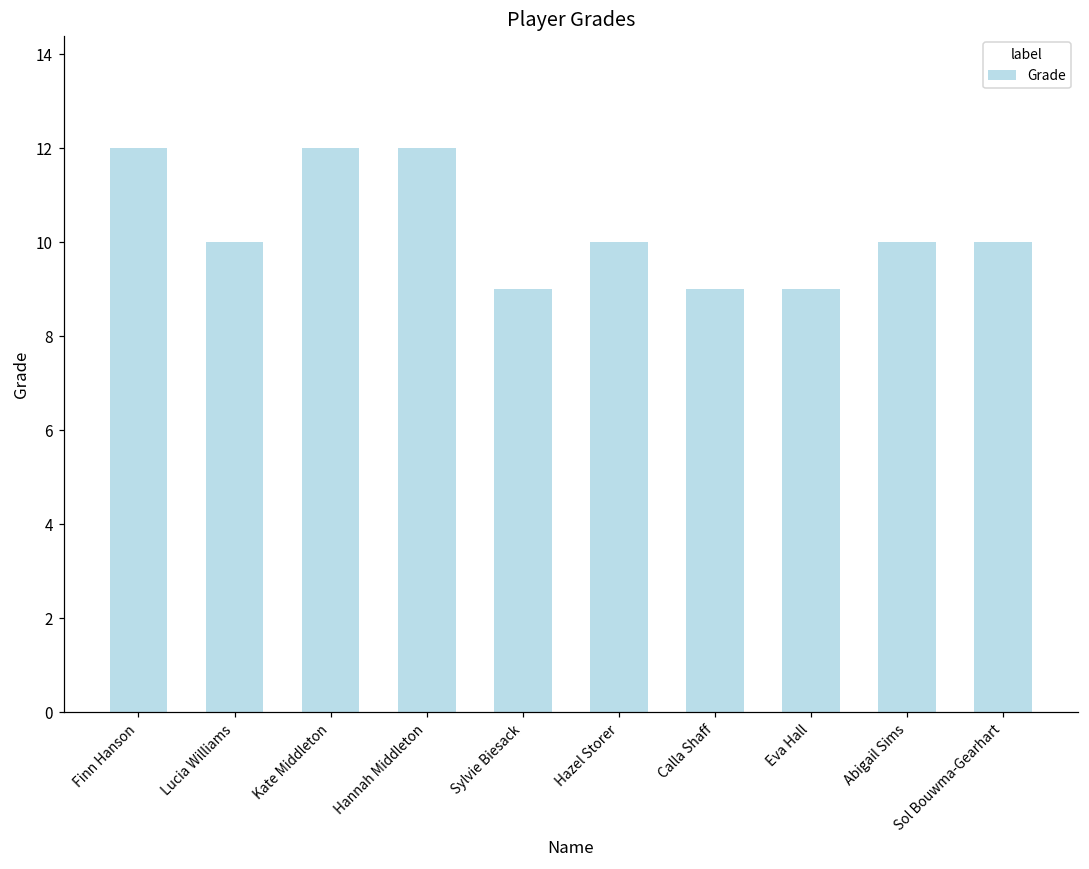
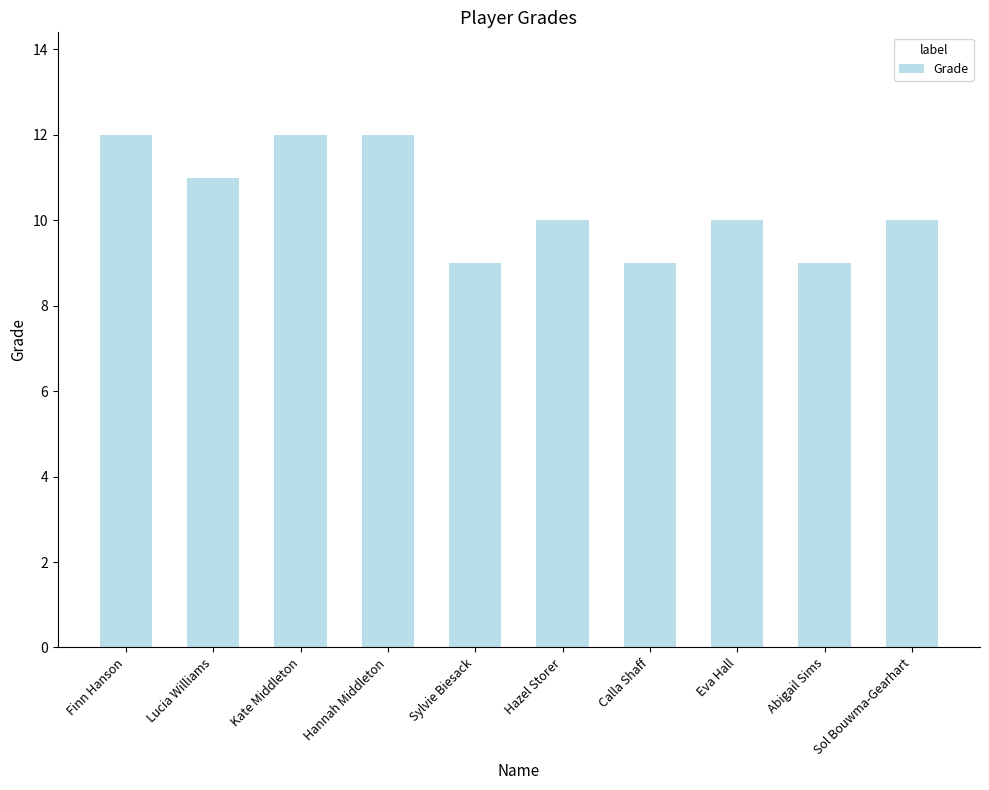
  {
    "Finn Hanson": 12,
-   "Lucia Williams": 10,
+   "Lucia Williams": 11,
    "Kate Middleton": 12,
    "Hannah Middleton": 12,
    "Sylvie Biesack": 9,
    "Hazel Storer": 10,
    "Calla Shaff": 9,
-   "Eva Hall": 9,
-   "Abigail Sims": 10,
+   "Eva Hall": 10,
+   "Abigail Sims": 9,
    "Sol Bouwma-Gearhart": 10
  }
